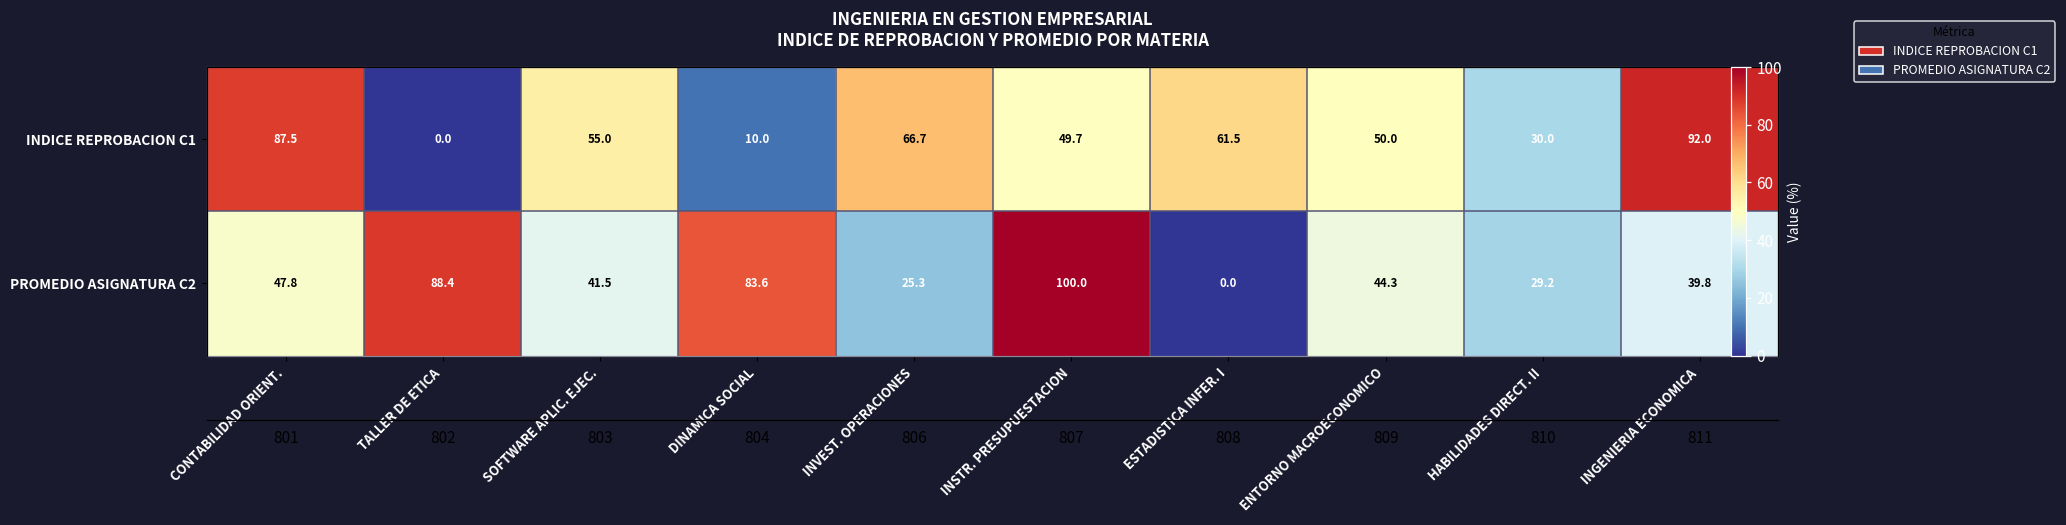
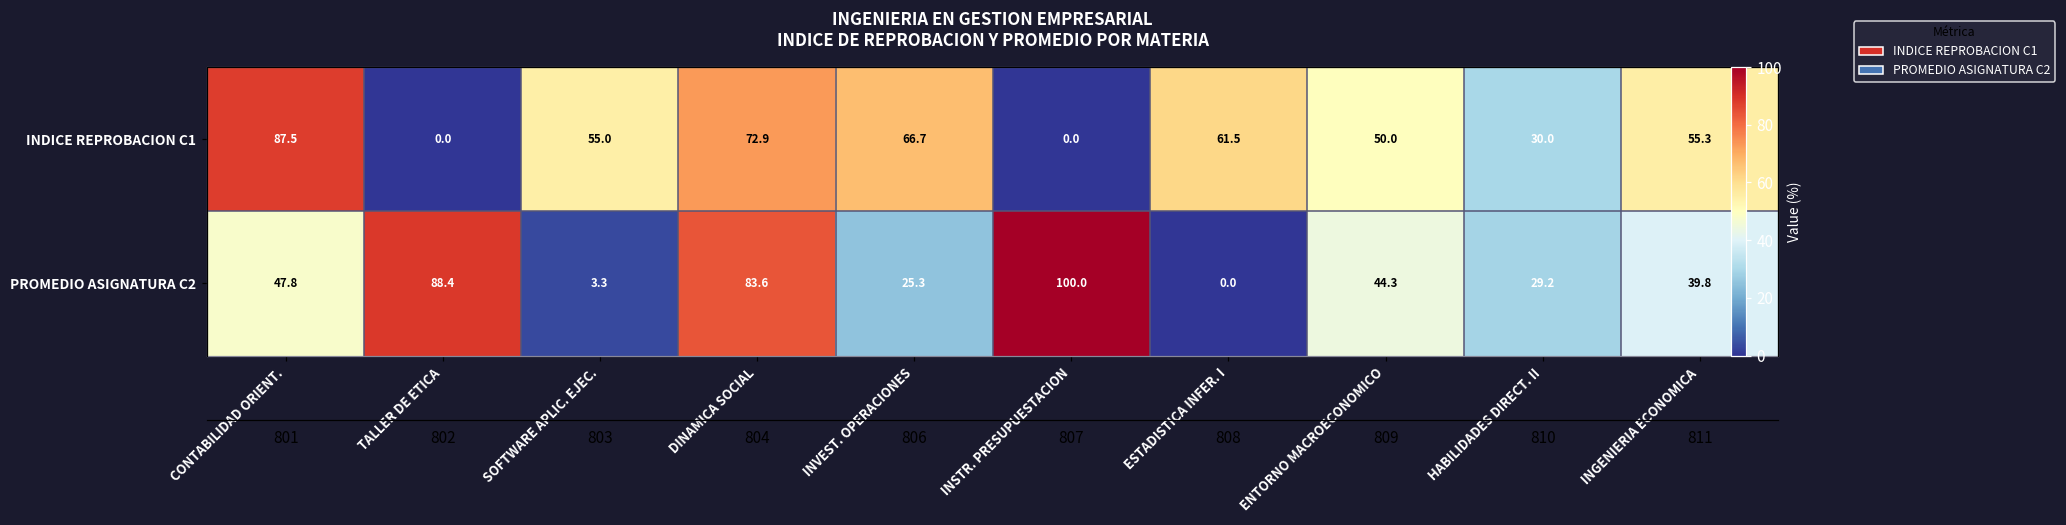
  {
    "INDICE REPROBACION C1": {
      "CONTABILIDAD ORIENT.": 87.5,
      "TALLER DE ETICA": 0.0,
      "SOFTWARE APLIC. EJEC.": 55.0,
-     "DINAMICA SOCIAL": 10.0,
+     "DINAMICA SOCIAL": 72.9,
      "INVEST. OPERACIONES": 66.7,
-     "INSTR. PRESUPUESTACION": 49.7,
+     "INSTR. PRESUPUESTACION": 0.0,
      "ESTADISTICA INFER. I": 61.5,
      "ENTORNO MACROECONOMICO": 50.0,
      "HABILIDADES DIRECT. II": 30.0,
-     "INGENIERIA ECONOMICA": 92.0
+     "INGENIERIA ECONOMICA": 55.3
    },
    "PROMEDIO ASIGNATURA C2": {
      "CONTABILIDAD ORIENT.": 47.8,
      "TALLER DE ETICA": 88.4,
-     "SOFTWARE APLIC. EJEC.": 41.5,
+     "SOFTWARE APLIC. EJEC.": 3.3,
      "DINAMICA SOCIAL": 83.6,
      "INVEST. OPERACIONES": 25.3,
      "INSTR. PRESUPUESTACION": 100.0,
      "ESTADISTICA INFER. I": 0.0,
      "ENTORNO MACROECONOMICO": 44.3,
      "HABILIDADES DIRECT. II": 29.2,
      "INGENIERIA ECONOMICA": 39.8
    }
  }
